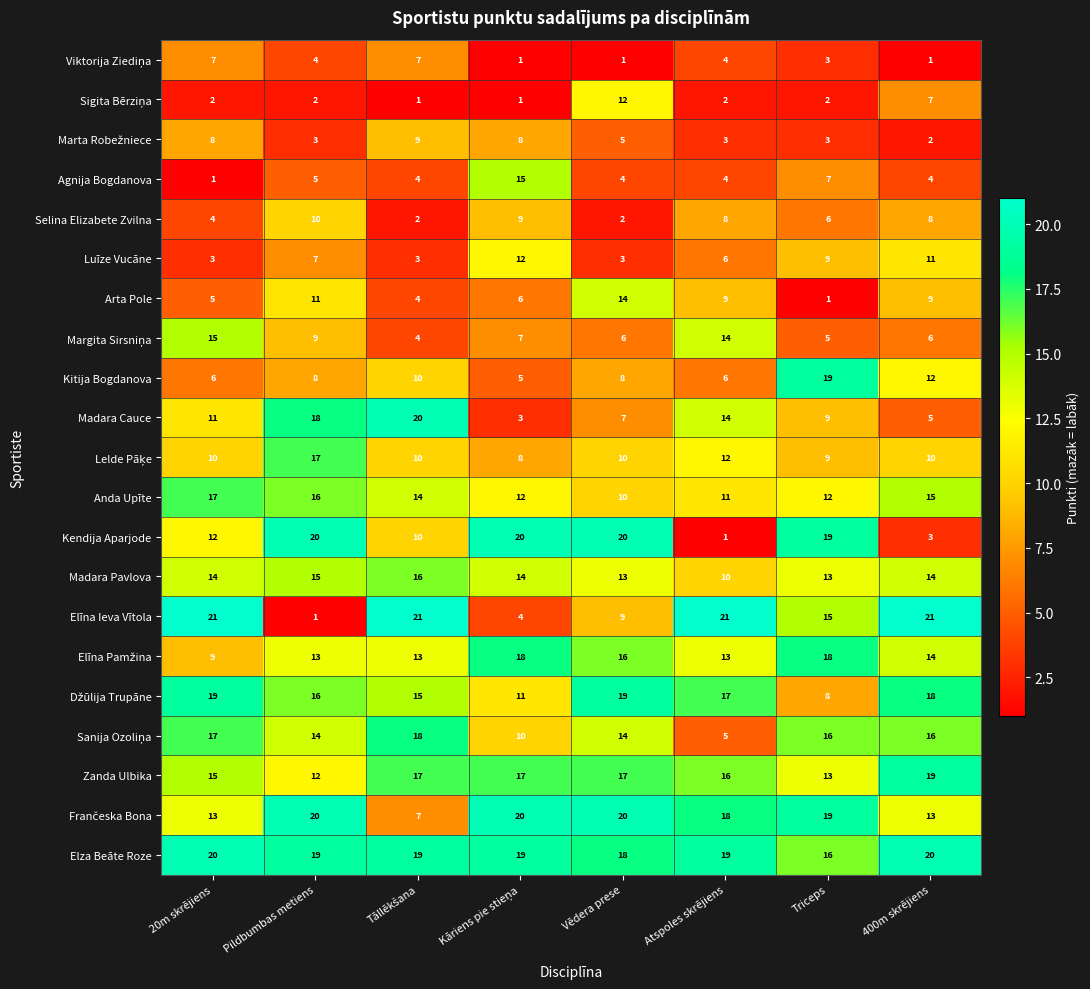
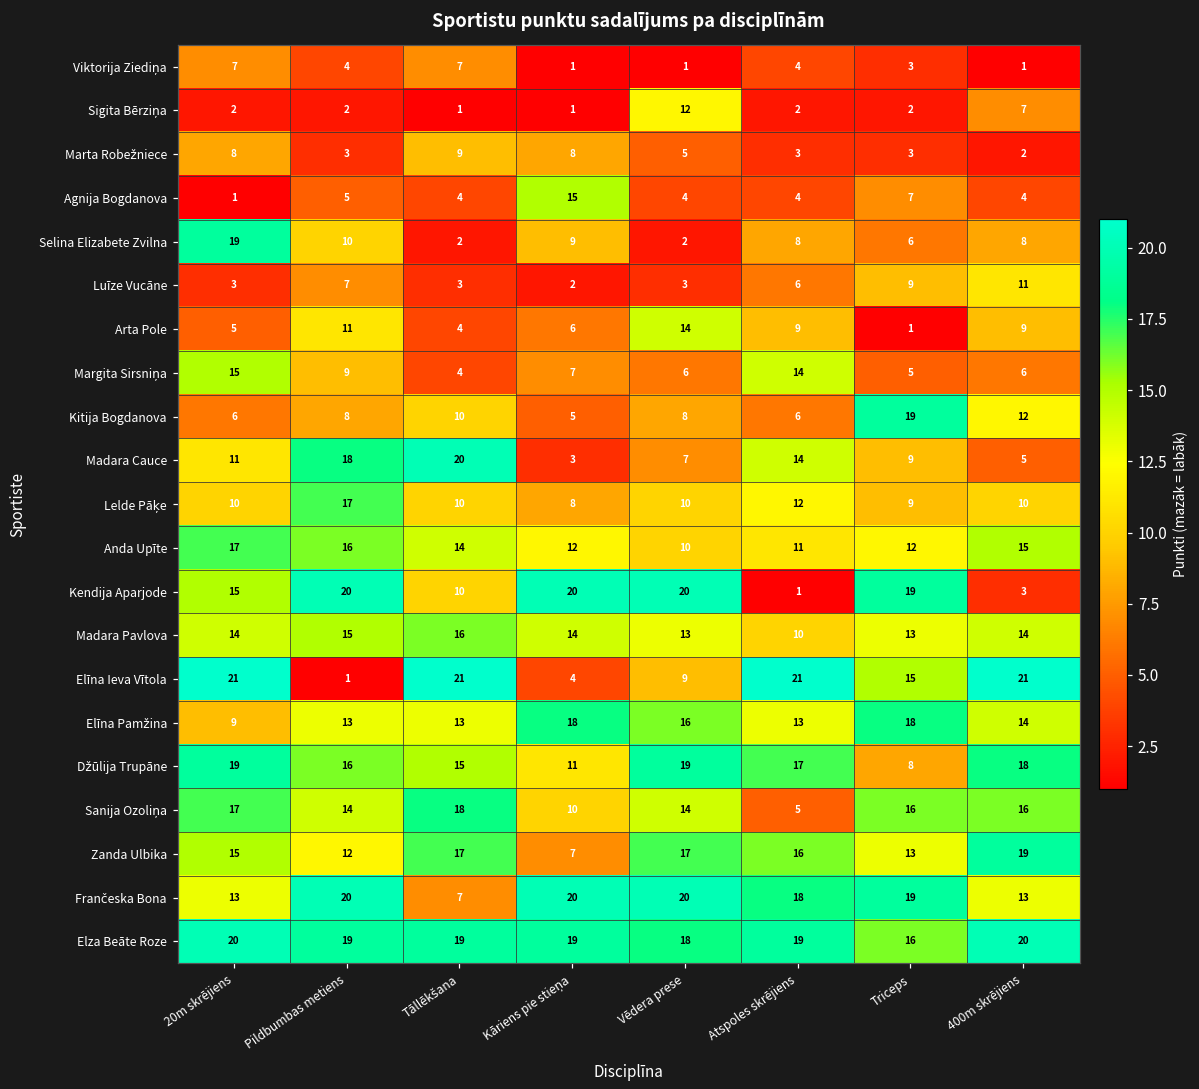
  {
    "Viktorija Ziediņa": {
      "20m skrējiens": 7,
      "Pildbumbas metiens": 4,
      "Tāllēkšana": 7,
      "Kāriens pie stieņa": 1,
      "Vēdera prese": 1,
      "Atspoles skrējiens": 4,
      "Triceps": 3,
      "400m skrējiens": 1
    },
    "Sigita Bērziņa": {
      "20m skrējiens": 2,
      "Pildbumbas metiens": 2,
      "Tāllēkšana": 1,
      "Kāriens pie stieņa": 1,
      "Vēdera prese": 12,
      "Atspoles skrējiens": 2,
      "Triceps": 2,
      "400m skrējiens": 7
    },
    "Marta Robežniece": {
      "20m skrējiens": 8,
      "Pildbumbas metiens": 3,
      "Tāllēkšana": 9,
      "Kāriens pie stieņa": 8,
      "Vēdera prese": 5,
      "Atspoles skrējiens": 3,
      "Triceps": 3,
      "400m skrējiens": 2
    },
    "Agnija Bogdanova": {
      "20m skrējiens": 1,
      "Pildbumbas metiens": 5,
      "Tāllēkšana": 4,
      "Kāriens pie stieņa": 15,
      "Vēdera prese": 4,
      "Atspoles skrējiens": 4,
      "Triceps": 7,
      "400m skrējiens": 4
    },
    "Selina Elizabete Zvilna": {
-     "20m skrējiens": 4,
+     "20m skrējiens": 19,
      "Pildbumbas metiens": 10,
      "Tāllēkšana": 2,
      "Kāriens pie stieņa": 9,
      "Vēdera prese": 2,
      "Atspoles skrējiens": 8,
      "Triceps": 6,
      "400m skrējiens": 8
    },
    "Luīze Vucāne": {
      "20m skrējiens": 3,
      "Pildbumbas metiens": 7,
      "Tāllēkšana": 3,
-     "Kāriens pie stieņa": 12,
+     "Kāriens pie stieņa": 2,
      "Vēdera prese": 3,
      "Atspoles skrējiens": 6,
      "Triceps": 9,
      "400m skrējiens": 11
    },
    "Arta Pole": {
      "20m skrējiens": 5,
      "Pildbumbas metiens": 11,
      "Tāllēkšana": 4,
      "Kāriens pie stieņa": 6,
      "Vēdera prese": 14,
      "Atspoles skrējiens": 9,
      "Triceps": 1,
      "400m skrējiens": 9
    },
    "Margita Sirsniņa": {
      "20m skrējiens": 15,
      "Pildbumbas metiens": 9,
      "Tāllēkšana": 4,
      "Kāriens pie stieņa": 7,
      "Vēdera prese": 6,
      "Atspoles skrējiens": 14,
      "Triceps": 5,
      "400m skrējiens": 6
    },
    "Kitija Bogdanova": {
      "20m skrējiens": 6,
      "Pildbumbas metiens": 8,
      "Tāllēkšana": 10,
      "Kāriens pie stieņa": 5,
      "Vēdera prese": 8,
      "Atspoles skrējiens": 6,
      "Triceps": 19,
      "400m skrējiens": 12
    },
    "Madara Cauce": {
      "20m skrējiens": 11,
      "Pildbumbas metiens": 18,
      "Tāllēkšana": 20,
      "Kāriens pie stieņa": 3,
      "Vēdera prese": 7,
      "Atspoles skrējiens": 14,
      "Triceps": 9,
      "400m skrējiens": 5
    },
    "Lelde Pāķe": {
      "20m skrējiens": 10,
      "Pildbumbas metiens": 17,
      "Tāllēkšana": 10,
      "Kāriens pie stieņa": 8,
      "Vēdera prese": 10,
      "Atspoles skrējiens": 12,
      "Triceps": 9,
      "400m skrējiens": 10
    },
    "Anda Upīte": {
      "20m skrējiens": 17,
      "Pildbumbas metiens": 16,
      "Tāllēkšana": 14,
      "Kāriens pie stieņa": 12,
      "Vēdera prese": 10,
      "Atspoles skrējiens": 11,
      "Triceps": 12,
      "400m skrējiens": 15
    },
    "Kendija Aparjode": {
-     "20m skrējiens": 12,
+     "20m skrējiens": 15,
      "Pildbumbas metiens": 20,
      "Tāllēkšana": 10,
      "Kāriens pie stieņa": 20,
      "Vēdera prese": 20,
      "Atspoles skrējiens": 1,
      "Triceps": 19,
      "400m skrējiens": 3
    },
    "Madara Pavlova": {
      "20m skrējiens": 14,
      "Pildbumbas metiens": 15,
      "Tāllēkšana": 16,
      "Kāriens pie stieņa": 14,
      "Vēdera prese": 13,
      "Atspoles skrējiens": 10,
      "Triceps": 13,
      "400m skrējiens": 14
    },
    "Elīna Ieva Vītola": {
      "20m skrējiens": 21,
      "Pildbumbas metiens": 1,
      "Tāllēkšana": 21,
      "Kāriens pie stieņa": 4,
      "Vēdera prese": 9,
      "Atspoles skrējiens": 21,
      "Triceps": 15,
      "400m skrējiens": 21
    },
    "Elīna Pamžina": {
      "20m skrējiens": 9,
      "Pildbumbas metiens": 13,
      "Tāllēkšana": 13,
      "Kāriens pie stieņa": 18,
      "Vēdera prese": 16,
      "Atspoles skrējiens": 13,
      "Triceps": 18,
      "400m skrējiens": 14
    },
    "Džūlija Trupāne": {
      "20m skrējiens": 19,
      "Pildbumbas metiens": 16,
      "Tāllēkšana": 15,
      "Kāriens pie stieņa": 11,
      "Vēdera prese": 19,
      "Atspoles skrējiens": 17,
      "Triceps": 8,
      "400m skrējiens": 18
    },
    "Sanija Ozoliņa": {
      "20m skrējiens": 17,
      "Pildbumbas metiens": 14,
      "Tāllēkšana": 18,
      "Kāriens pie stieņa": 10,
      "Vēdera prese": 14,
      "Atspoles skrējiens": 5,
      "Triceps": 16,
      "400m skrējiens": 16
    },
    "Zanda Ulbika": {
      "20m skrējiens": 15,
      "Pildbumbas metiens": 12,
      "Tāllēkšana": 17,
-     "Kāriens pie stieņa": 17,
+     "Kāriens pie stieņa": 7,
      "Vēdera prese": 17,
      "Atspoles skrējiens": 16,
      "Triceps": 13,
      "400m skrējiens": 19
    },
    "Frančeska Bona": {
      "20m skrējiens": 13,
      "Pildbumbas metiens": 20,
      "Tāllēkšana": 7,
      "Kāriens pie stieņa": 20,
      "Vēdera prese": 20,
      "Atspoles skrējiens": 18,
      "Triceps": 19,
      "400m skrējiens": 13
    },
    "Elza Beāte Roze": {
      "20m skrējiens": 20,
      "Pildbumbas metiens": 19,
      "Tāllēkšana": 19,
      "Kāriens pie stieņa": 19,
      "Vēdera prese": 18,
      "Atspoles skrējiens": 19,
      "Triceps": 16,
      "400m skrējiens": 20
    }
  }
